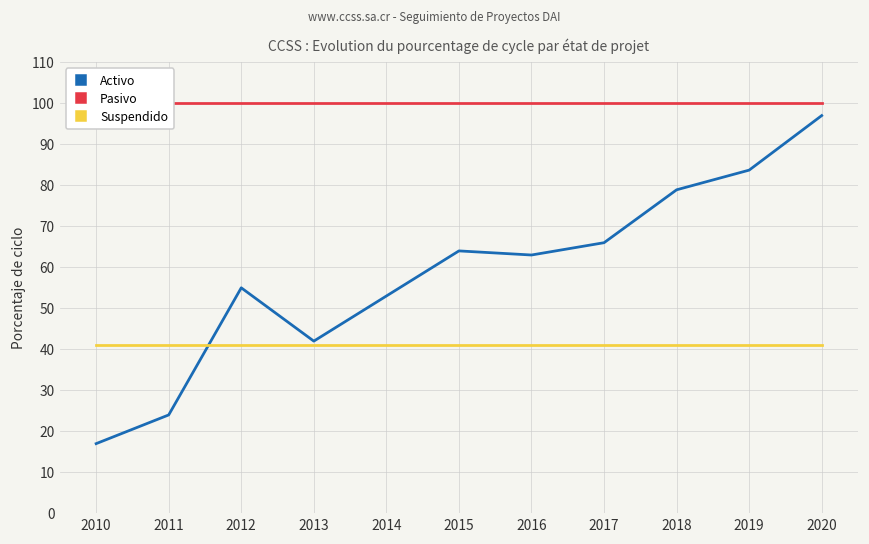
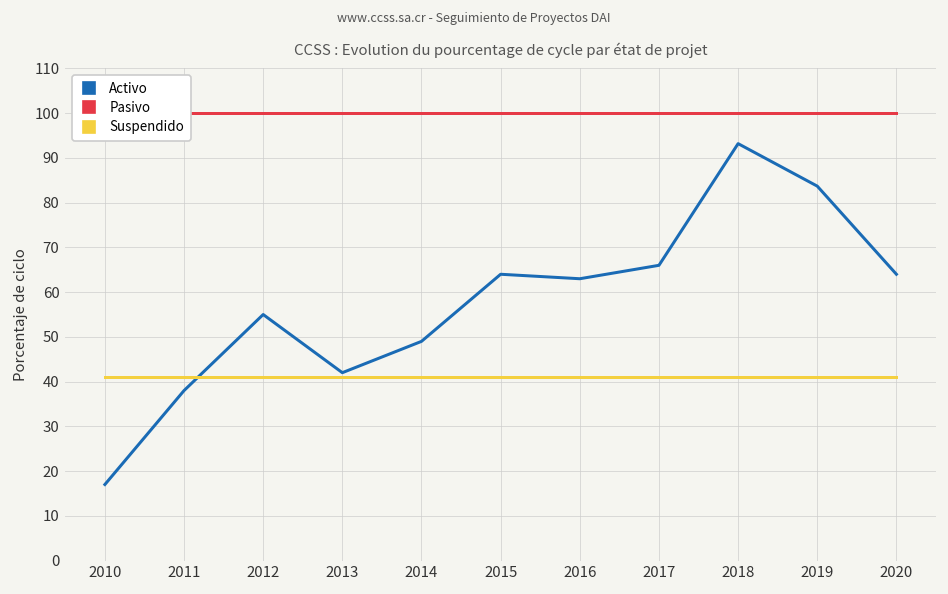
  {
    "Activo": {
      "2010": 17,
-     "2011": 24,
+     "2011": 38,
      "2012": 55,
      "2013": 42,
-     "2014": 53,
+     "2014": 49,
      "2015": 64,
      "2016": 63,
      "2017": 66,
-     "2018": 79,
+     "2018": 93,
      "2019": 84,
-     "2020": 97
+     "2020": 64
    },
    "Pasivo": {
      "2012": 100,
      "2013": 100,
      "2014": 100,
      "2015": 100,
      "2016": 100,
      "2017": 100,
      "2018": 100,
      "2019": 100,
      "2020": 100
    },
    "Suspendido": {
      "2010": 41,
      "2011": 41,
      "2012": 41,
      "2013": 41,
      "2014": 41,
      "2015": 41,
      "2016": 41,
      "2017": 41,
      "2018": 41,
      "2019": 41,
      "2020": 41
    }
  }
